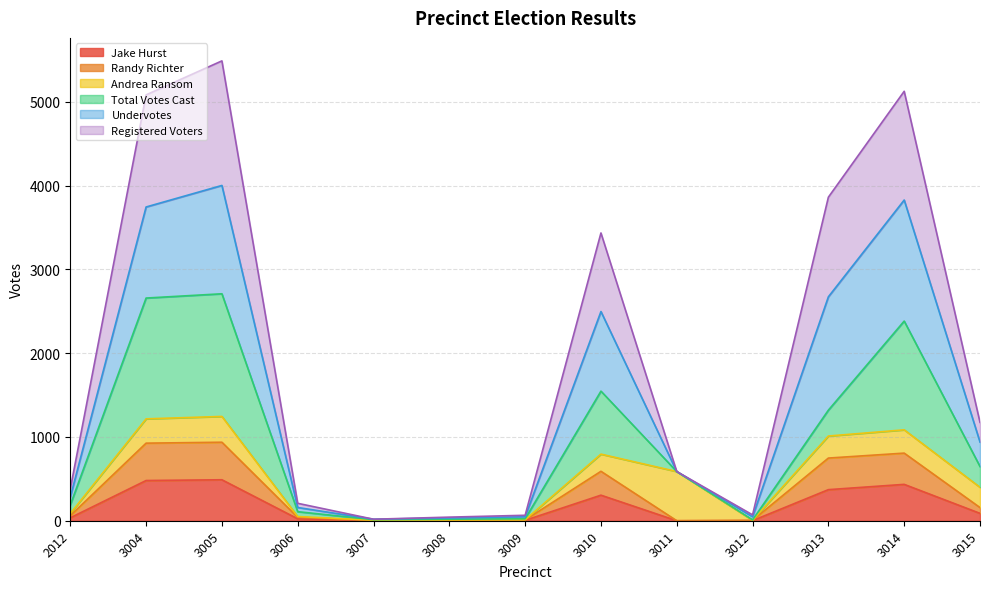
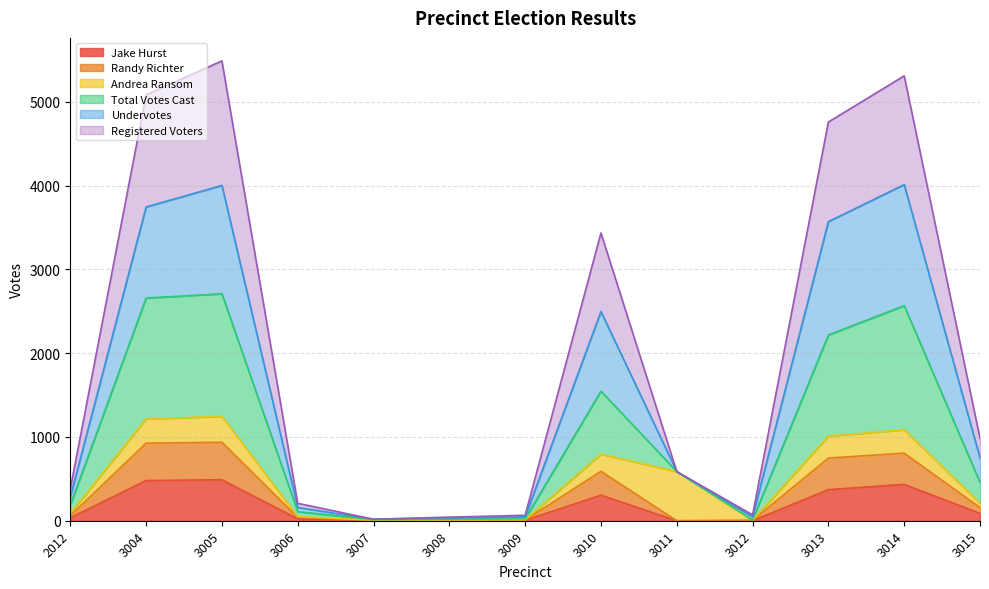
  {
    "Andrea Ransom": {
      "3004": 300,
      "3005": 300,
      "3010": 200,
      "3013": 300,
      "3014": 300,
-     "3015": 200
+     "3015": 100
    },
    "Total Votes Cast": {
      "2012": 100,
      "3004": 1400,
      "3005": 1500,
      "3006": 100,
      "3010": 800,
-     "3013": 300,
-     "3014": 1300,
+     "3013": 1200,
+     "3014": 1500,
      "3015": 200
    },
    "Undervotes": {
      "2012": 100,
      "3004": 1100,
      "3005": 1300,
      "3006": 100,
      "3010": 1000,
      "3013": 1400,
      "3014": 1400,
      "3015": 300
    },
    "Registered Voters": {
      "2012": 100,
      "3005": 1500,
      "3006": 100,
      "3010": 900,
      "3013": 1200,
      "3014": 1300,
      "3015": 200
    }
  }
